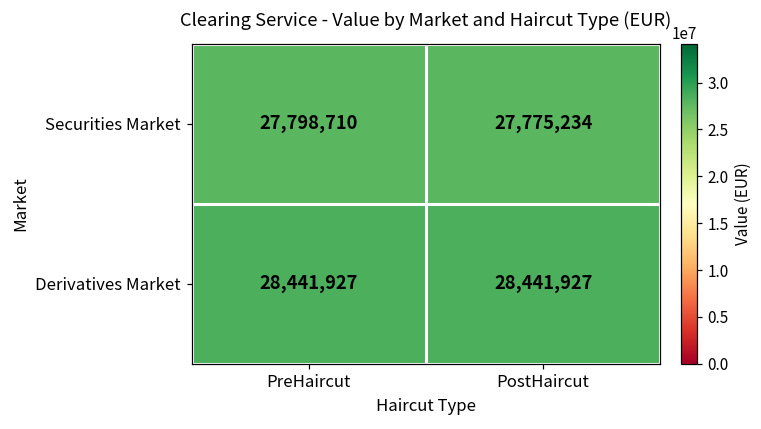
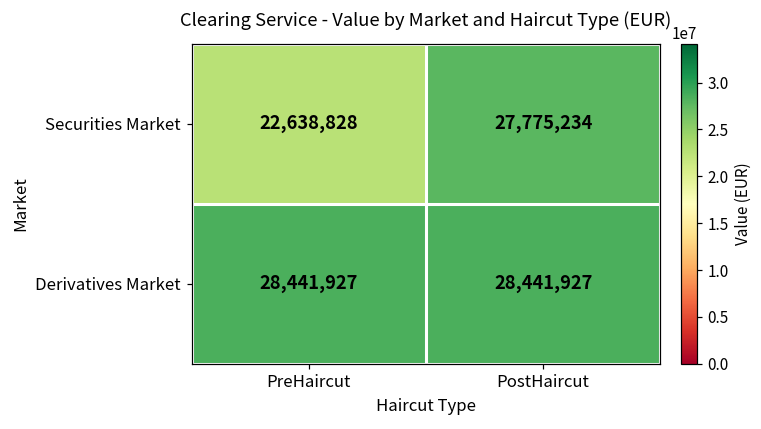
  {
    "Securities Market": {
-     "PreHaircut": "27,798,710",
+     "PreHaircut": "22,638,828",
      "PostHaircut": "27,775,234"
    },
    "Derivatives Market": {
      "PreHaircut": "28,441,927",
      "PostHaircut": "28,441,927"
    }
  }
